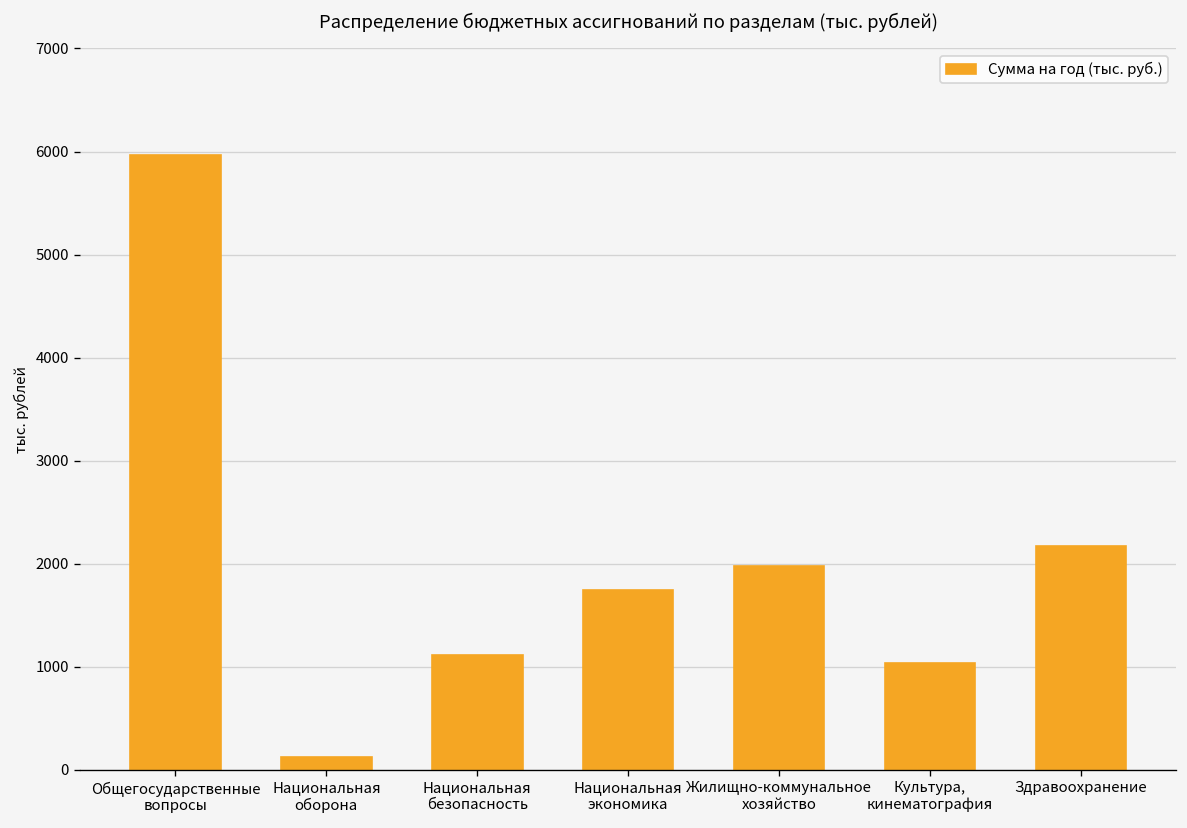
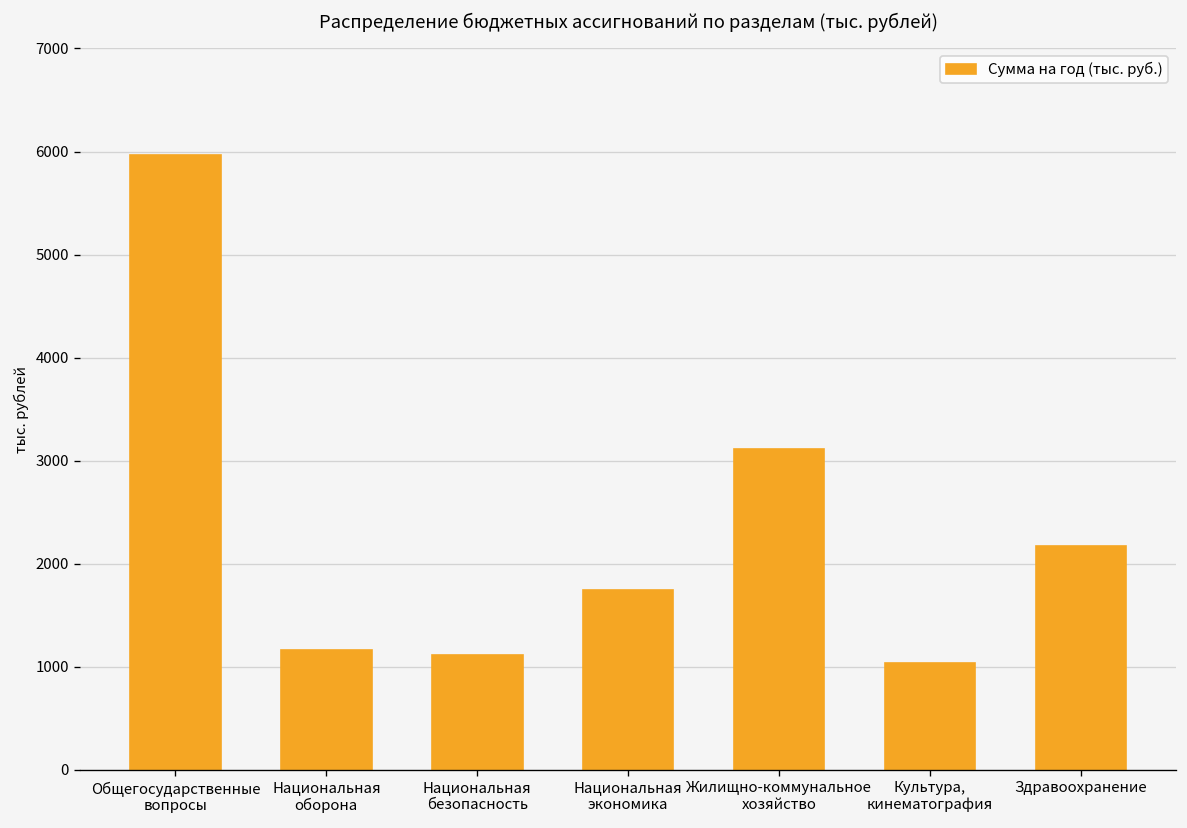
  {
    "Общегосударственные вопросы": 6000,
-   "Национальная оборона": 100,
+   "Национальная оборона": 1200,
    "Национальная безопасность": 1100,
    "Национальная экономика": 1700,
-   "Жилищно-коммунальное хозяйство": 2000,
+   "Жилищно-коммунальное хозяйство": 3100,
    "Культура, кинематография": 1000,
    "Здравоохранение": 2200
  }
